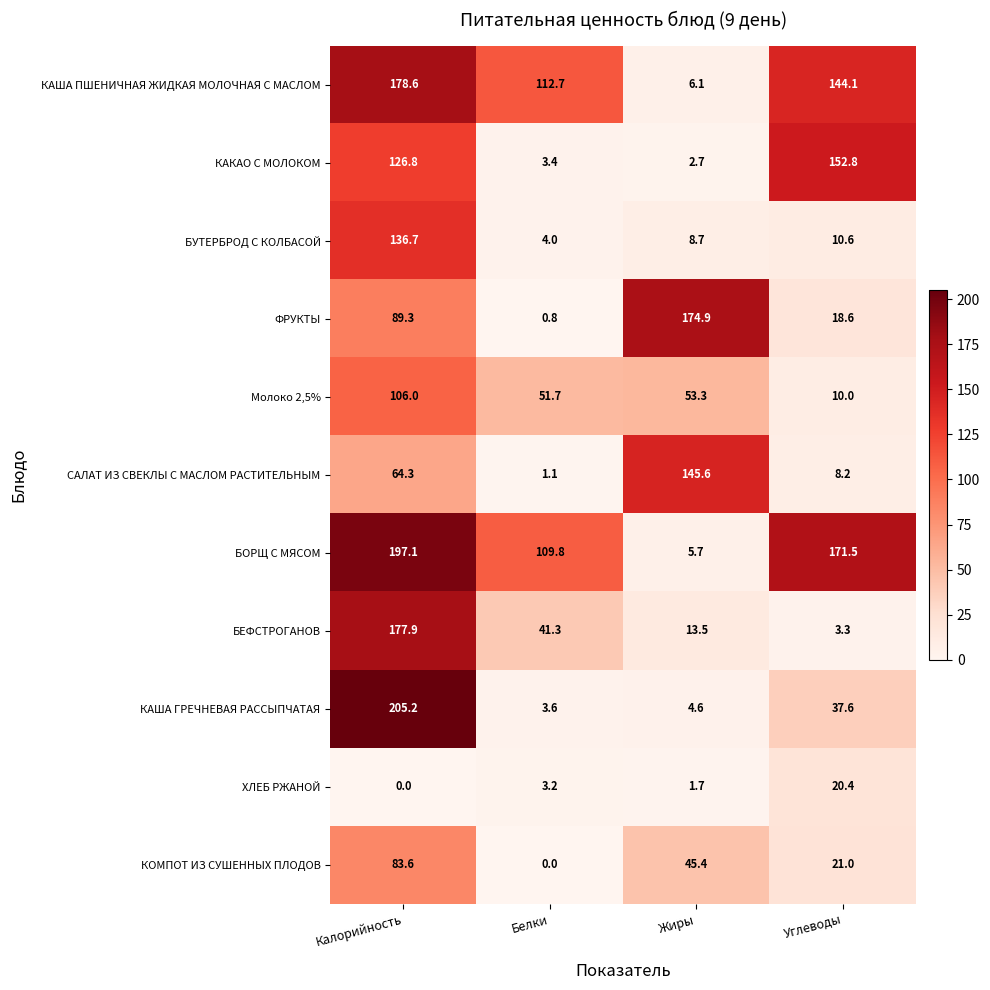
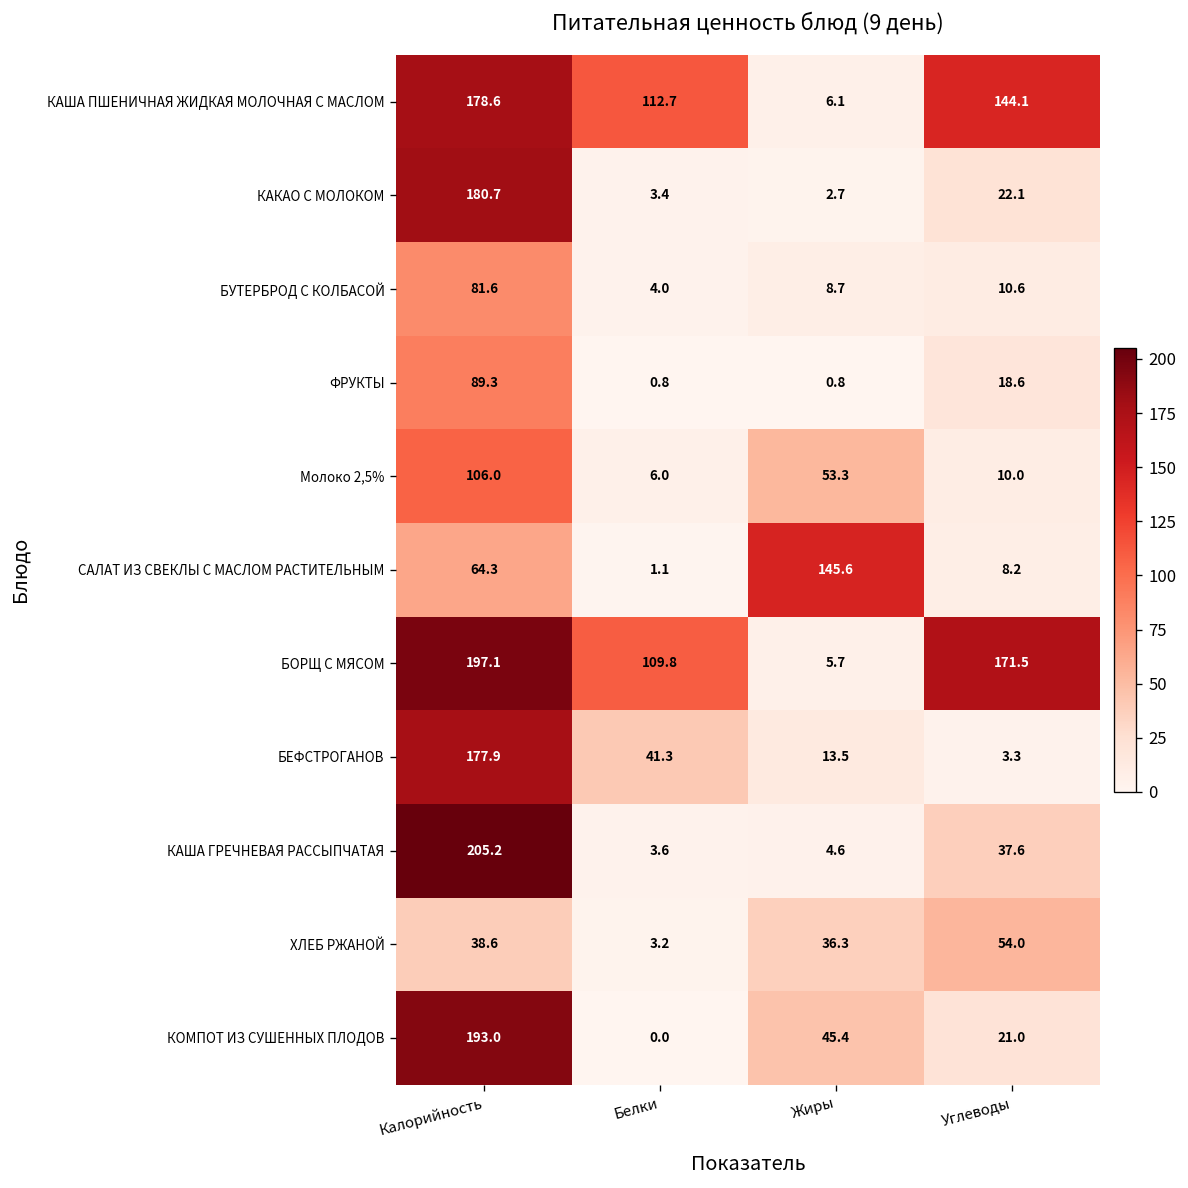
  {
    "КАША ПШЕНИЧНАЯ ЖИДКАЯ МОЛОЧНАЯ С МАСЛОМ": {
      "Калорийность": 178.6,
      "Белки": 112.7,
      "Жиры": 6.1,
      "Углеводы": 144.1
    },
    "КАКАО С МОЛОКОМ": {
-     "Калорийность": 126.8,
+     "Калорийность": 180.7,
      "Белки": 3.4,
      "Жиры": 2.7,
-     "Углеводы": 152.8
+     "Углеводы": 22.1
    },
    "БУТЕРБРОД С КОЛБАСОЙ": {
-     "Калорийность": 136.7,
+     "Калорийность": 81.6,
      "Белки": 4.0,
      "Жиры": 8.7,
      "Углеводы": 10.6
    },
    "ФРУКТЫ": {
      "Калорийность": 89.3,
      "Белки": 0.8,
-     "Жиры": 174.9,
+     "Жиры": 0.8,
      "Углеводы": 18.6
    },
    "Молоко 2,5%": {
      "Калорийность": 106.0,
-     "Белки": 51.7,
+     "Белки": 6.0,
      "Жиры": 53.3,
      "Углеводы": 10.0
    },
    "САЛАТ ИЗ СВЕКЛЫ С МАСЛОМ РАСТИТЕЛЬНЫМ": {
      "Калорийность": 64.3,
      "Белки": 1.1,
      "Жиры": 145.6,
      "Углеводы": 8.2
    },
    "БОРЩ С МЯСОМ": {
      "Калорийность": 197.1,
      "Белки": 109.8,
      "Жиры": 5.7,
      "Углеводы": 171.5
    },
    "БЕФСТРОГАНОВ": {
      "Калорийность": 177.9,
      "Белки": 41.3,
      "Жиры": 13.5,
      "Углеводы": 3.3
    },
    "КАША ГРЕЧНЕВАЯ РАССЫПЧАТАЯ": {
      "Калорийность": 205.2,
      "Белки": 3.6,
      "Жиры": 4.6,
      "Углеводы": 37.6
    },
    "ХЛЕБ РЖАНОЙ": {
-     "Калорийность": 0.0,
+     "Калорийность": 38.6,
      "Белки": 3.2,
-     "Жиры": 1.7,
-     "Углеводы": 20.4
+     "Жиры": 36.3,
+     "Углеводы": 54.0
    },
    "КОМПОТ ИЗ СУШЕННЫХ ПЛОДОВ": {
-     "Калорийность": 83.6,
+     "Калорийность": 193.0,
      "Белки": 0.0,
      "Жиры": 45.4,
      "Углеводы": 21.0
    }
  }
